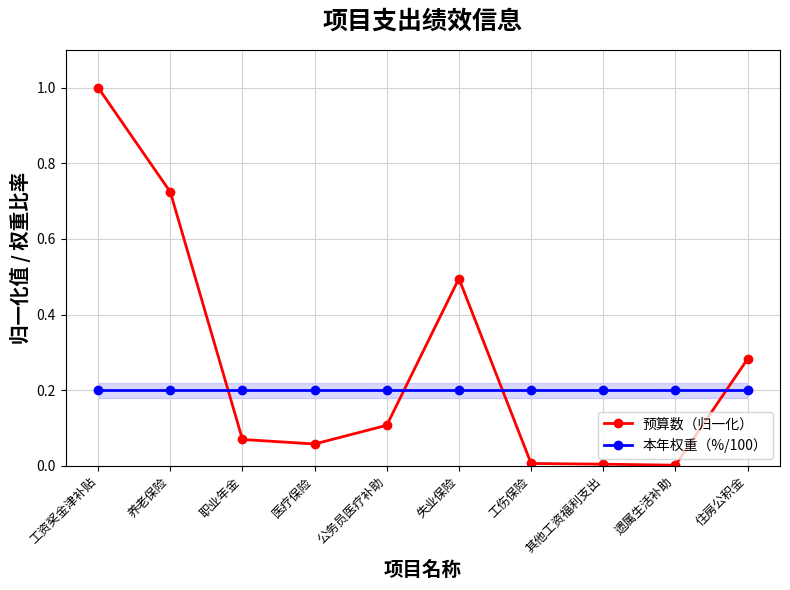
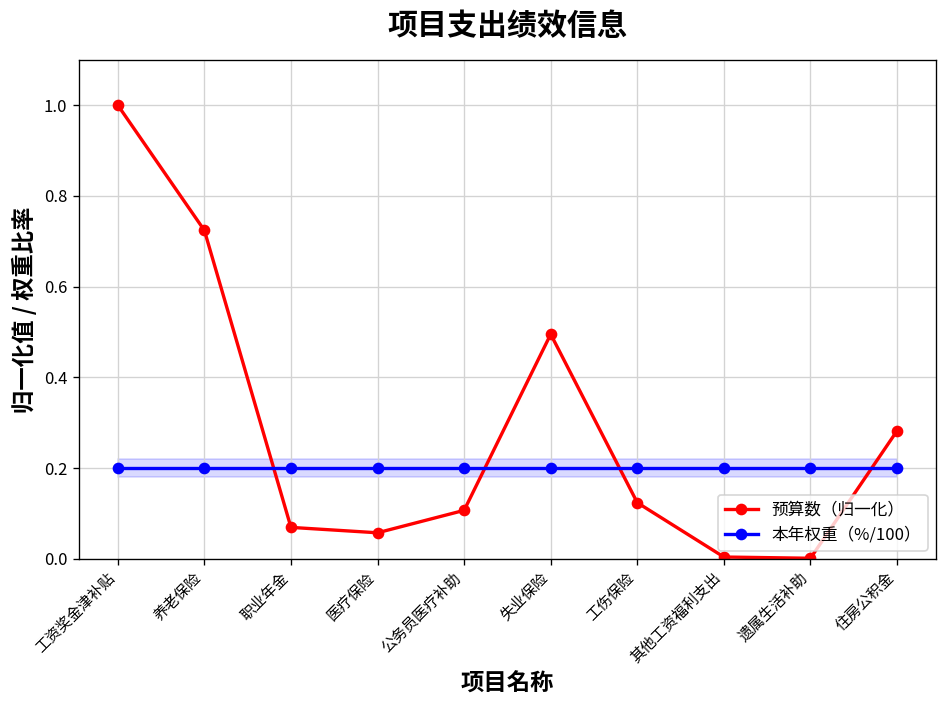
  {
    "预算数（归一化）": {
      "工资奖金津补贴": 1.00,
      "养老保险": 0.72,
      "职业年金": 0.07,
      "医疗保险": 0.06,
      "公务员医疗补助": 0.11,
      "失业保险": 0.50,
-     "工伤保险": 0.01,
+     "工伤保险": 0.12,
      "其他工资福利支出": 0.00,
      "遗属生活补助": 0.00,
      "住房公积金": 0.28
    }
  }
